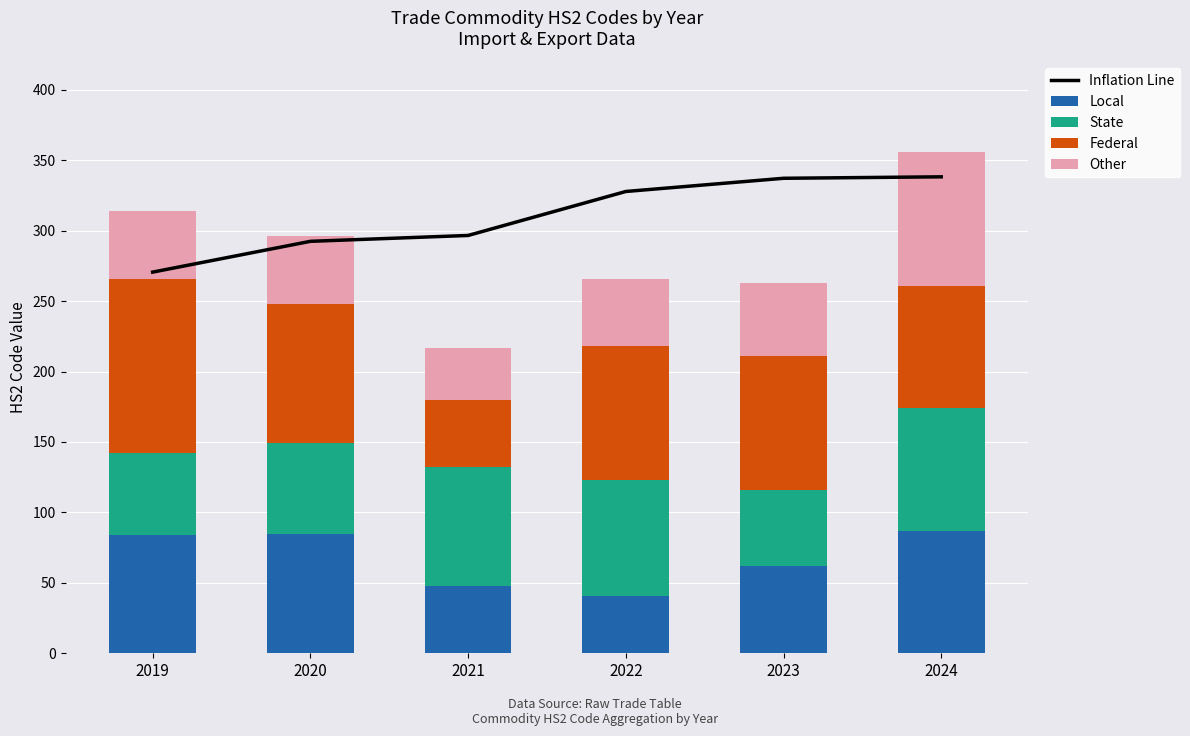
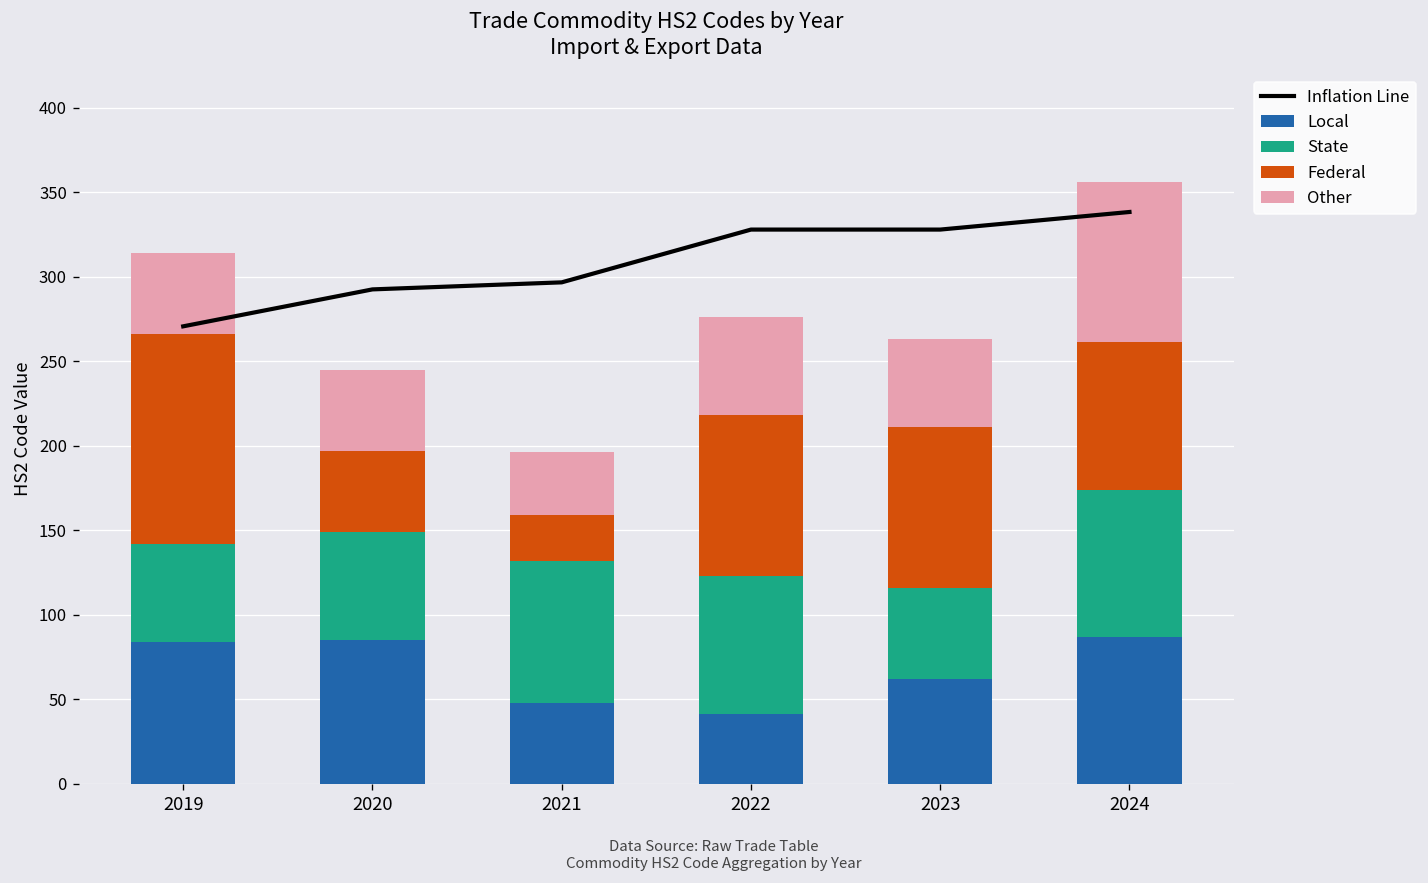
  {
    "Inflation Line": {
      "2019": 271,
      "2020": 292,
      "2021": 297,
      "2022": 328,
-     "2023": 337,
+     "2023": 328,
      "2024": 338
    },
    "Local": {
      "2019": 84,
      "2020": 85,
      "2021": 48,
      "2022": 41,
      "2023": 62,
      "2024": 87
    },
    "State": {
      "2019": 58,
      "2020": 64,
      "2021": 84,
      "2022": 82,
      "2023": 54,
      "2024": 87
    },
    "Federal": {
      "2019": 124,
-     "2020": 99,
-     "2021": 48,
+     "2020": 48,
+     "2021": 27,
      "2022": 95,
      "2023": 95,
      "2024": 87
    },
    "Other": {
      "2019": 48,
      "2020": 48,
      "2021": 37,
-     "2022": 48,
+     "2022": 58,
      "2023": 52,
      "2024": 95
    }
  }
